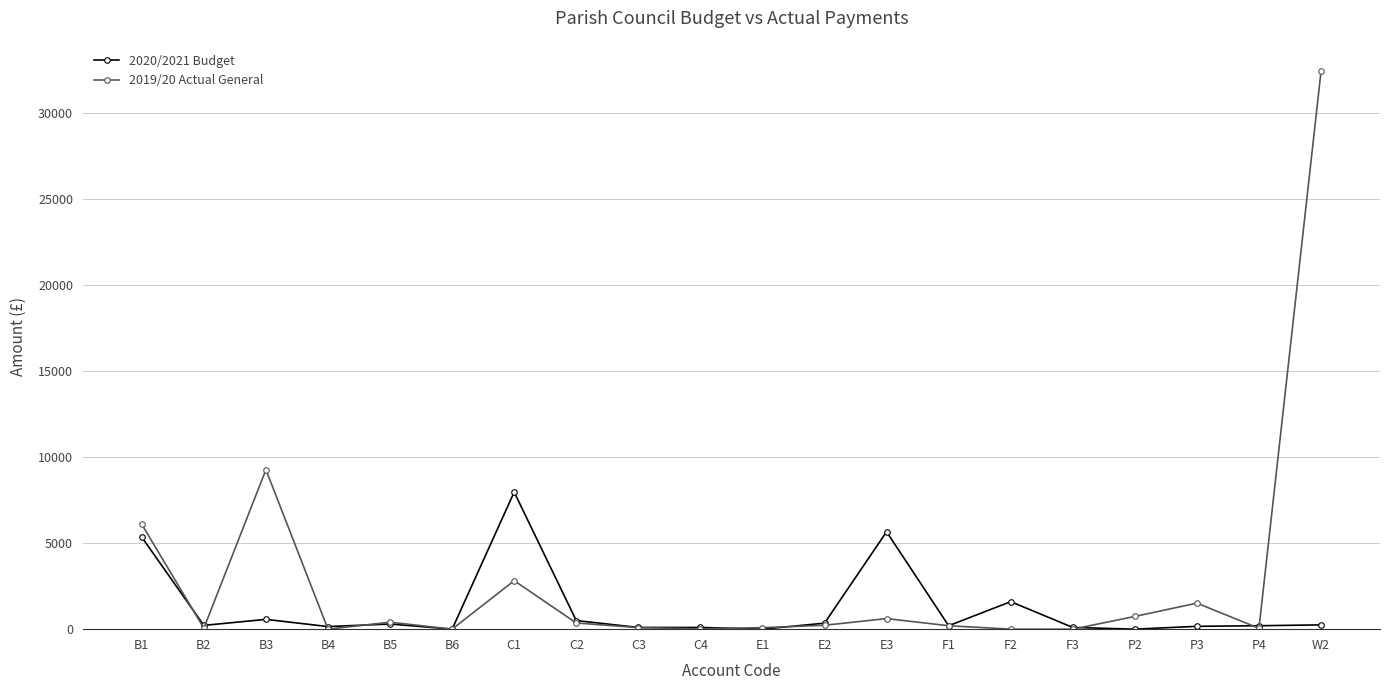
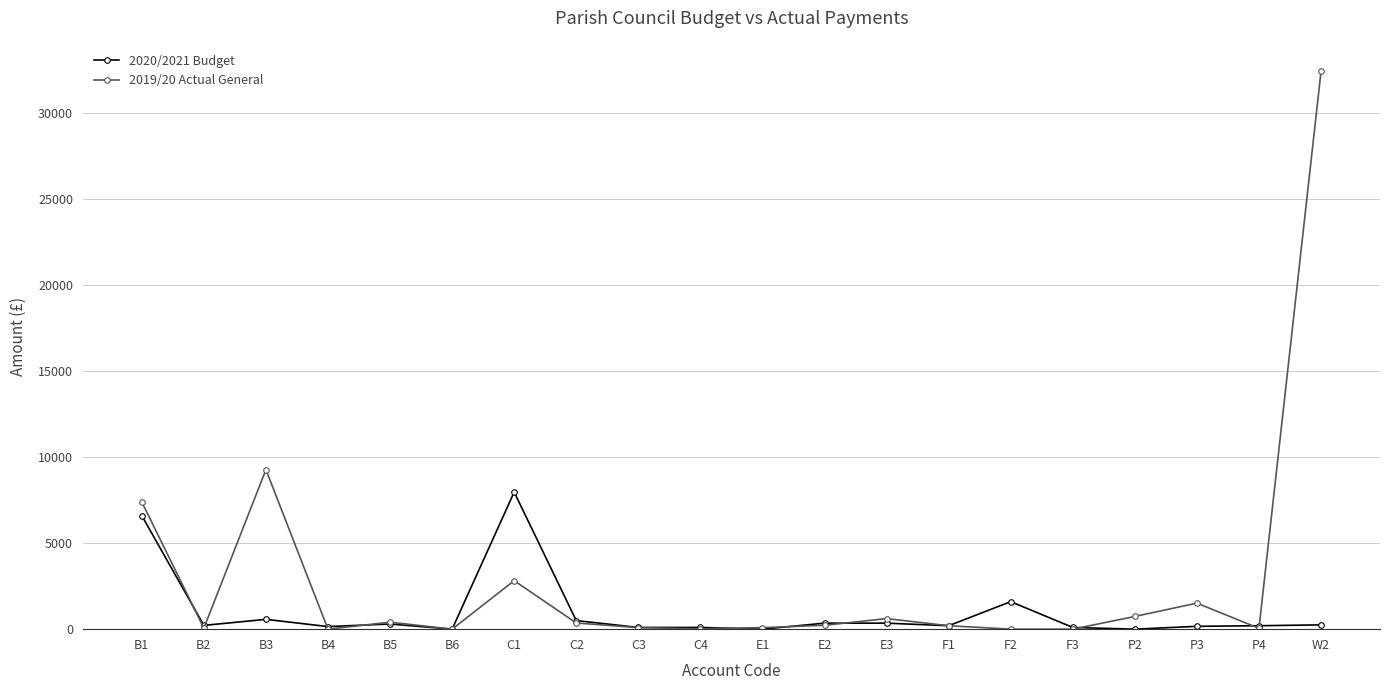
  {
    "2020/2021 Budget": {
-     "B1": 5400,
+     "B1": 6600,
      "B2": 200,
      "B3": 600,
      "B4": 200,
      "C1": 8000,
-     "E3": 5700,
+     "E3": 400,
      "F2": 1600,
      "P2": 0,
      "P3": 200,
      "P4": 200,
      "W2": 300
    },
    "2019/20 Actual General": {
-     "B1": 6100,
+     "B1": 7400,
      "B2": 100,
      "B3": 9300,
      "B4": 0,
      "C1": 2800,
      "E3": 600,
      "F2": 0,
      "P2": 700,
      "P3": 1500,
      "P4": 100,
      "W2": 32400
    }
  }
